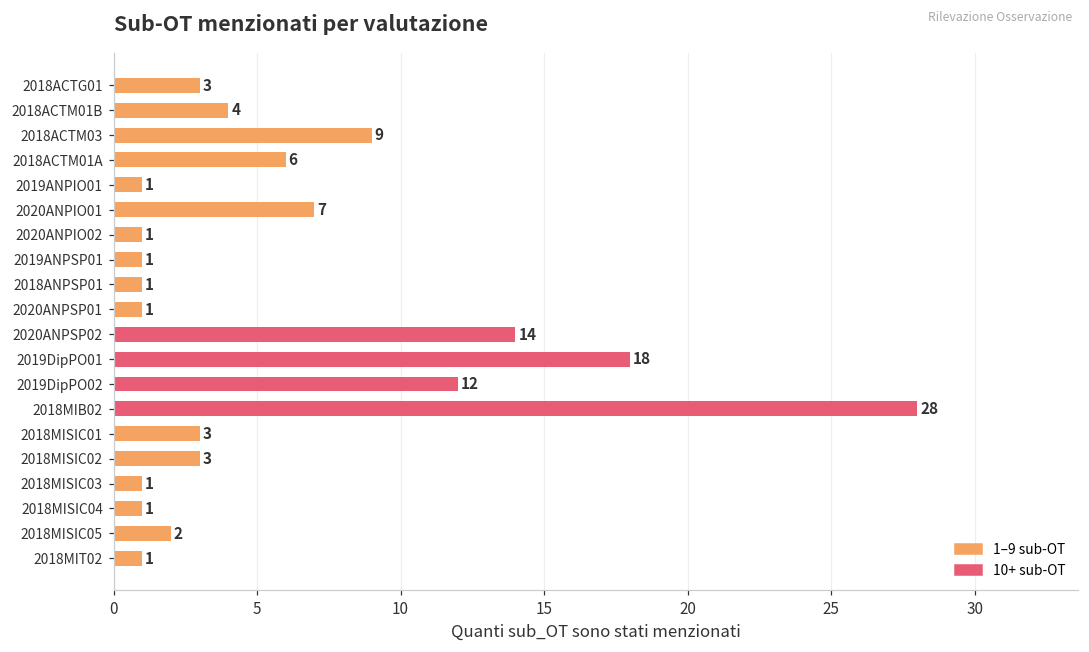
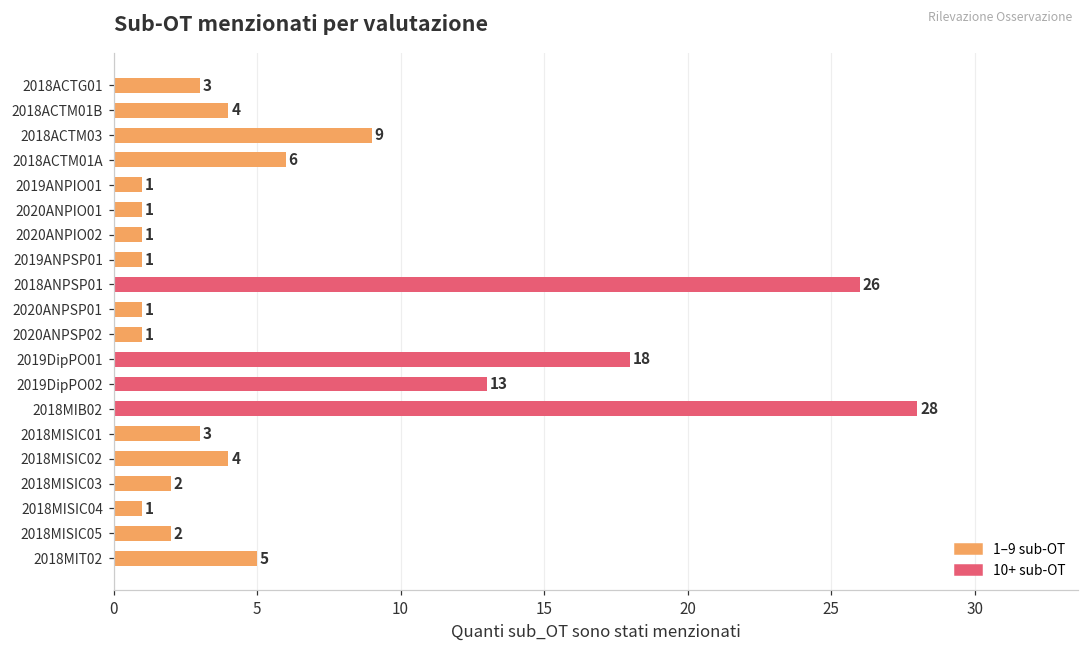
  {
    "2018ACTG01": 3,
    "2018ACTM01B": 4,
    "2018ACTM03": 9,
    "2018ACTM01A": 6,
    "2019ANPIO01": 1,
-   "2020ANPIO01": 7,
+   "2020ANPIO01": 1,
    "2020ANPIO02": 1,
    "2019ANPSP01": 1,
-   "2018ANPSP01": 1,
+   "2018ANPSP01": 26,
    "2020ANPSP01": 1,
-   "2020ANPSP02": 14,
+   "2020ANPSP02": 1,
    "2019DipPO01": 18,
-   "2019DipPO02": 12,
+   "2019DipPO02": 13,
    "2018MIB02": 28,
    "2018MISIC01": 3,
-   "2018MISIC02": 3,
-   "2018MISIC03": 1,
+   "2018MISIC02": 4,
+   "2018MISIC03": 2,
    "2018MISIC04": 1,
    "2018MISIC05": 2,
-   "2018MIT02": 1
+   "2018MIT02": 5
  }
